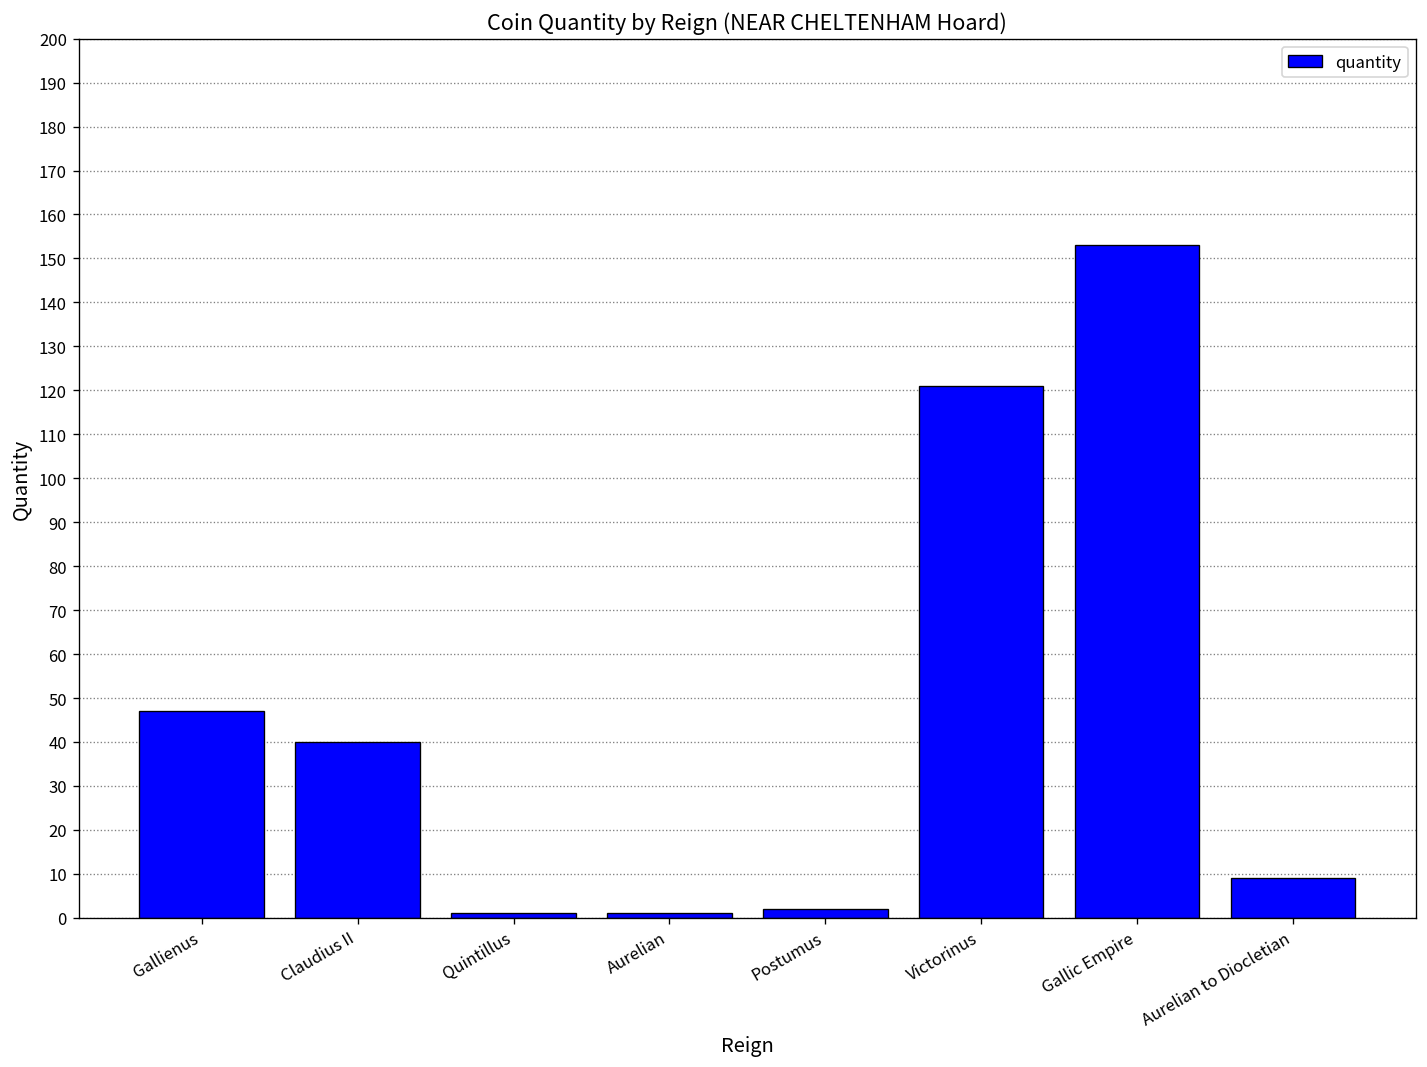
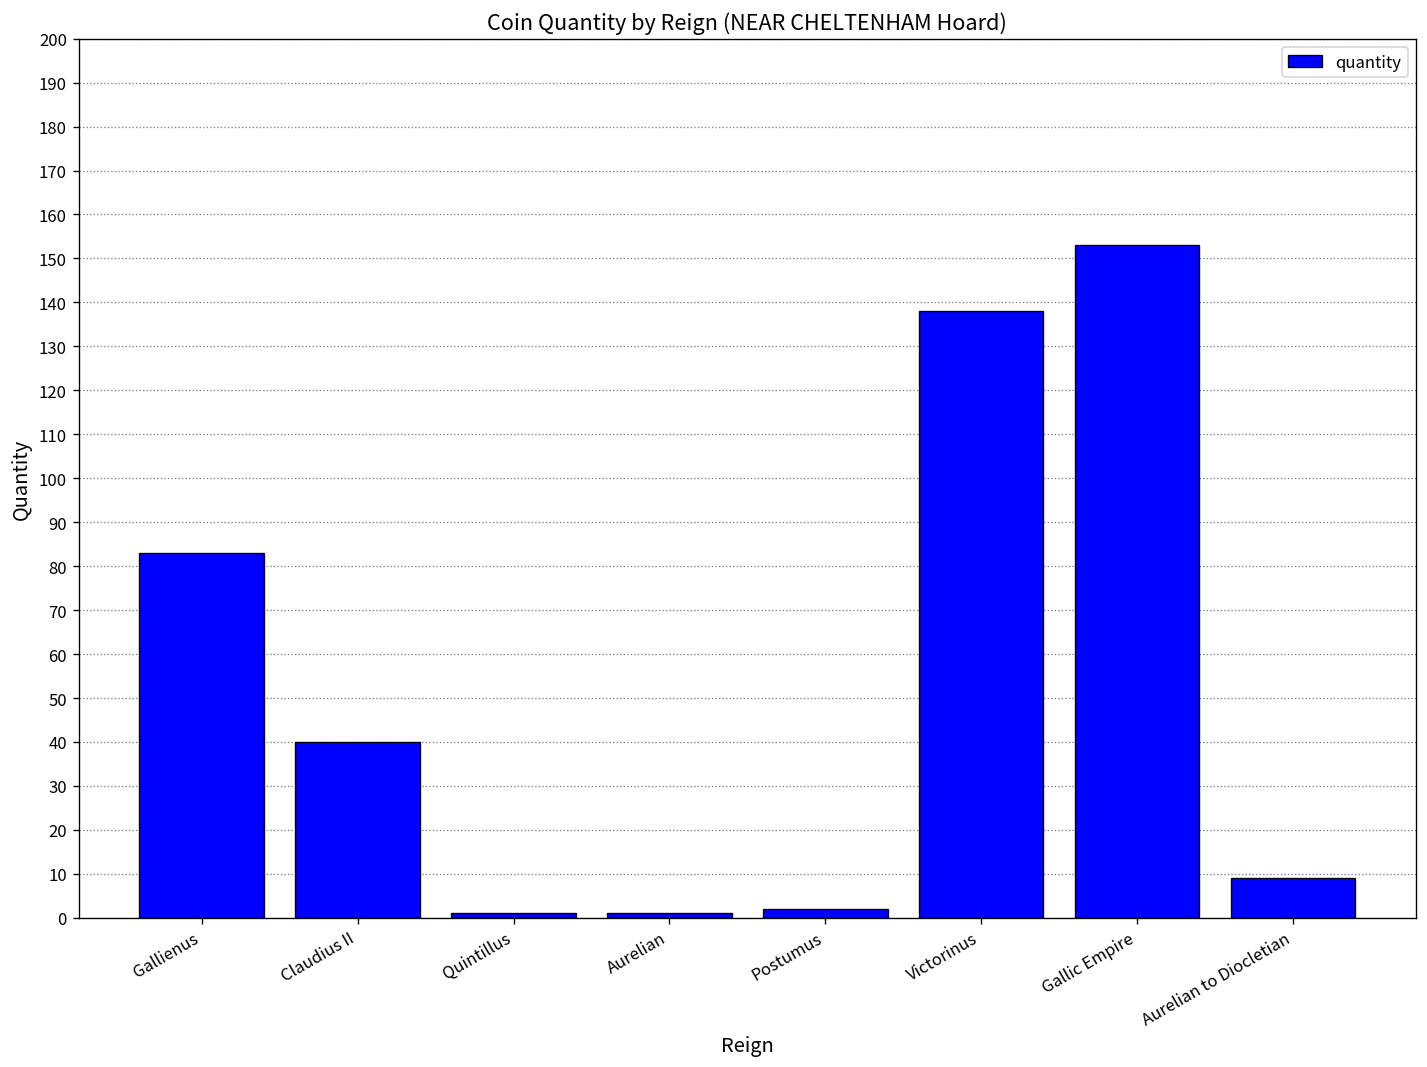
  {
-   "Gallienus": 47,
+   "Gallienus": 83,
    "Claudius II": 40,
    "Quintillus": 1,
    "Aurelian": 1,
    "Postumus": 2,
-   "Victorinus": 121,
+   "Victorinus": 138,
    "Gallic Empire": 153,
    "Aurelian to Diocletian": 9
  }
